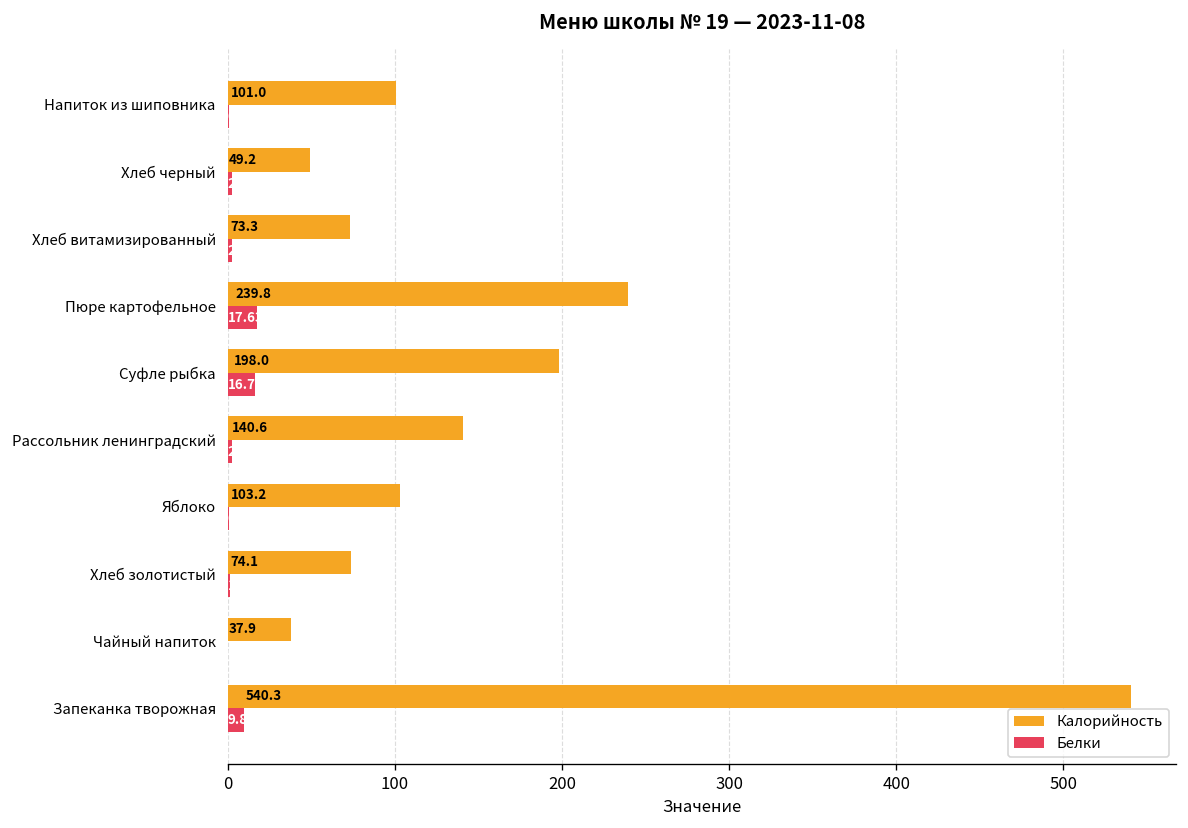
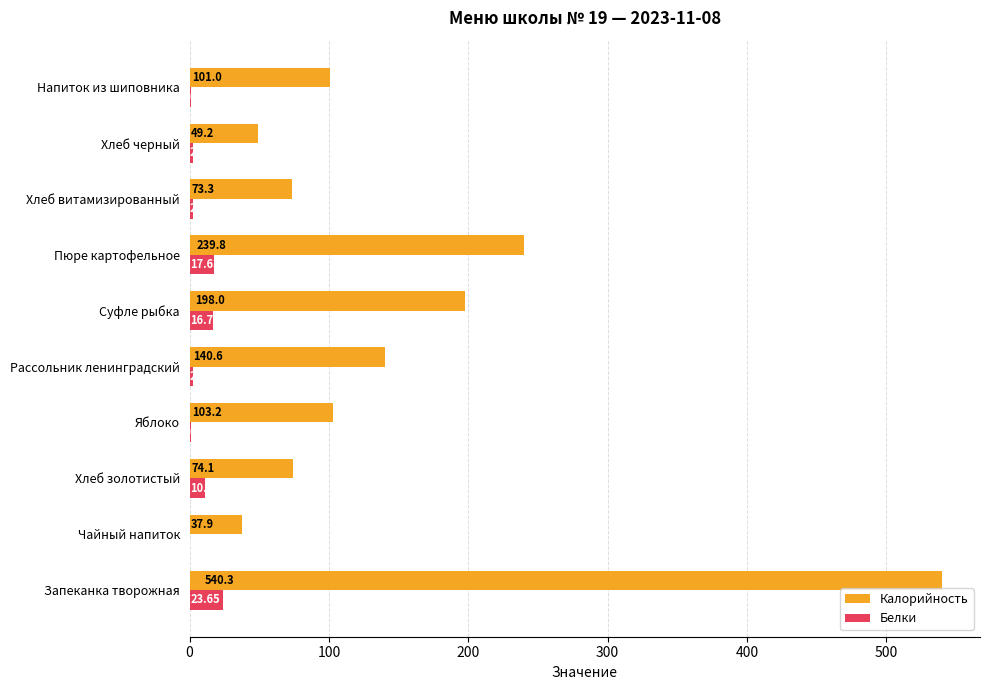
  {
    "Калорийность": {
      "Напиток из шиповника": 101.0,
      "Хлеб черный": 49.2,
      "Хлеб витамизированный": 73.3,
      "Пюре картофельное": 239.8,
      "Суфле рыбка": 198.0,
      "Рассольник ленинградский": 140.6,
      "Яблоко": 103.2,
      "Хлеб золотистый": 74.1,
      "Чайный напиток": 37.9,
      "Запеканка творожная": 540.3
    },
    "Белки": {
      "Хлеб черный": 2,
      "Хлеб витамизированный": 3,
      "Рассольник ленинградский": 2,
-     "Хлеб золотистый": 1,
-     "Запеканка творожная": 10
+     "Хлеб золотистый": 11,
+     "Запеканка творожная": 24
    }
  }
